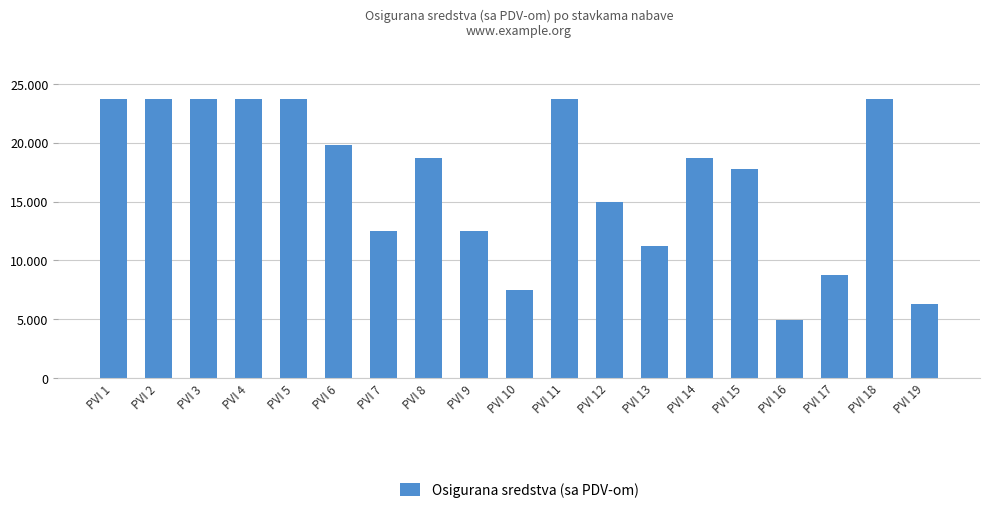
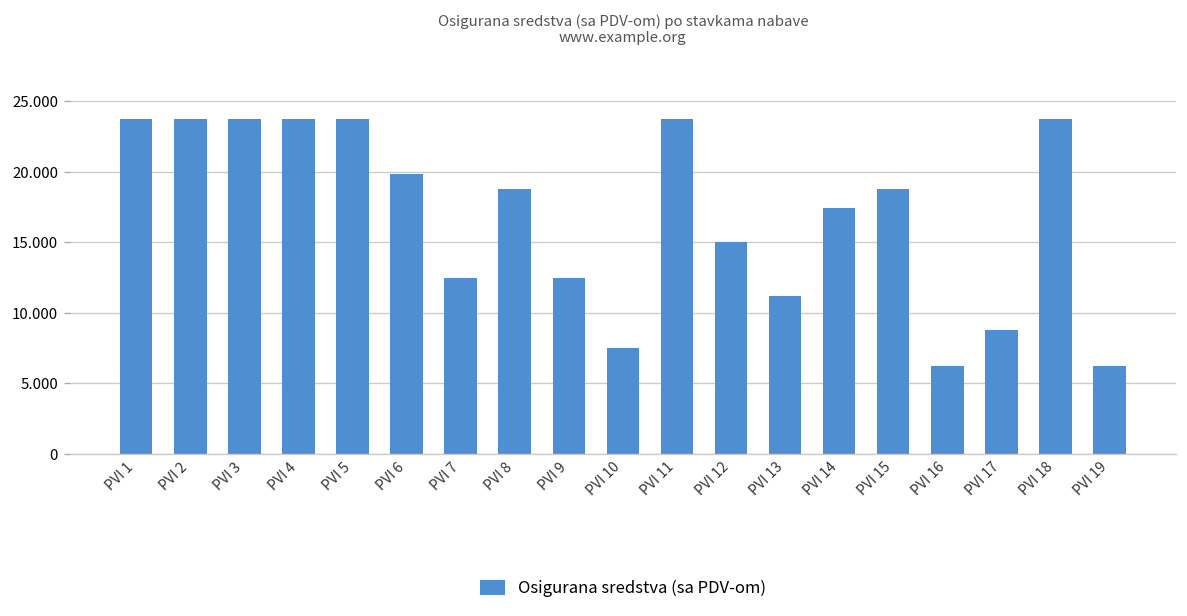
  {
    "PVI 1": 23.8,
    "PVI 2": 23.8,
    "PVI 3": 23.8,
    "PVI 4": 23.8,
    "PVI 5": 23.8,
    "PVI 6": 19.8,
    "PVI 7": 12.5,
    "PVI 8": 18.8,
    "PVI 9": 12.5,
    "PVI 10": 7.5,
    "PVI 11": 23.8,
    "PVI 12": 15.0,
    "PVI 13": 11.2,
-   "PVI 14": 18.8,
-   "PVI 15": 17.8,
-   "PVI 16": 4.9,
+   "PVI 14": 17.4,
+   "PVI 15": 18.8,
+   "PVI 16": 6.3,
    "PVI 17": 8.8,
    "PVI 18": 23.8,
    "PVI 19": 6.3
  }
